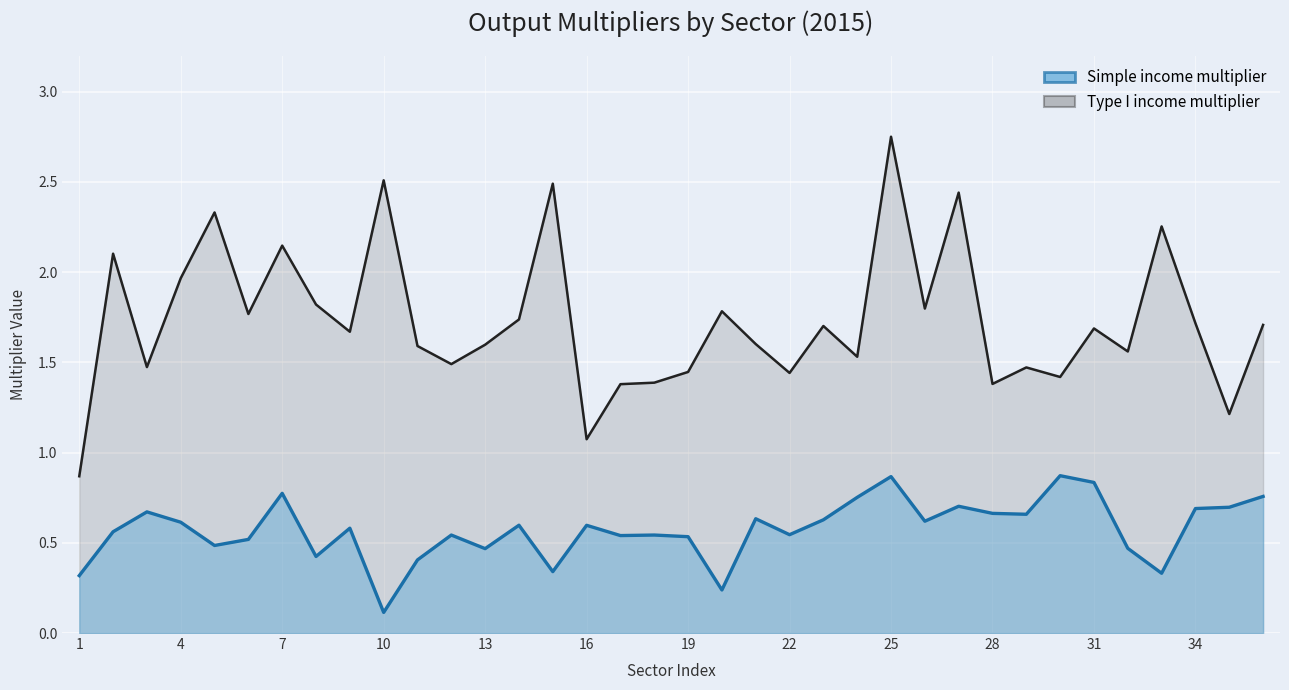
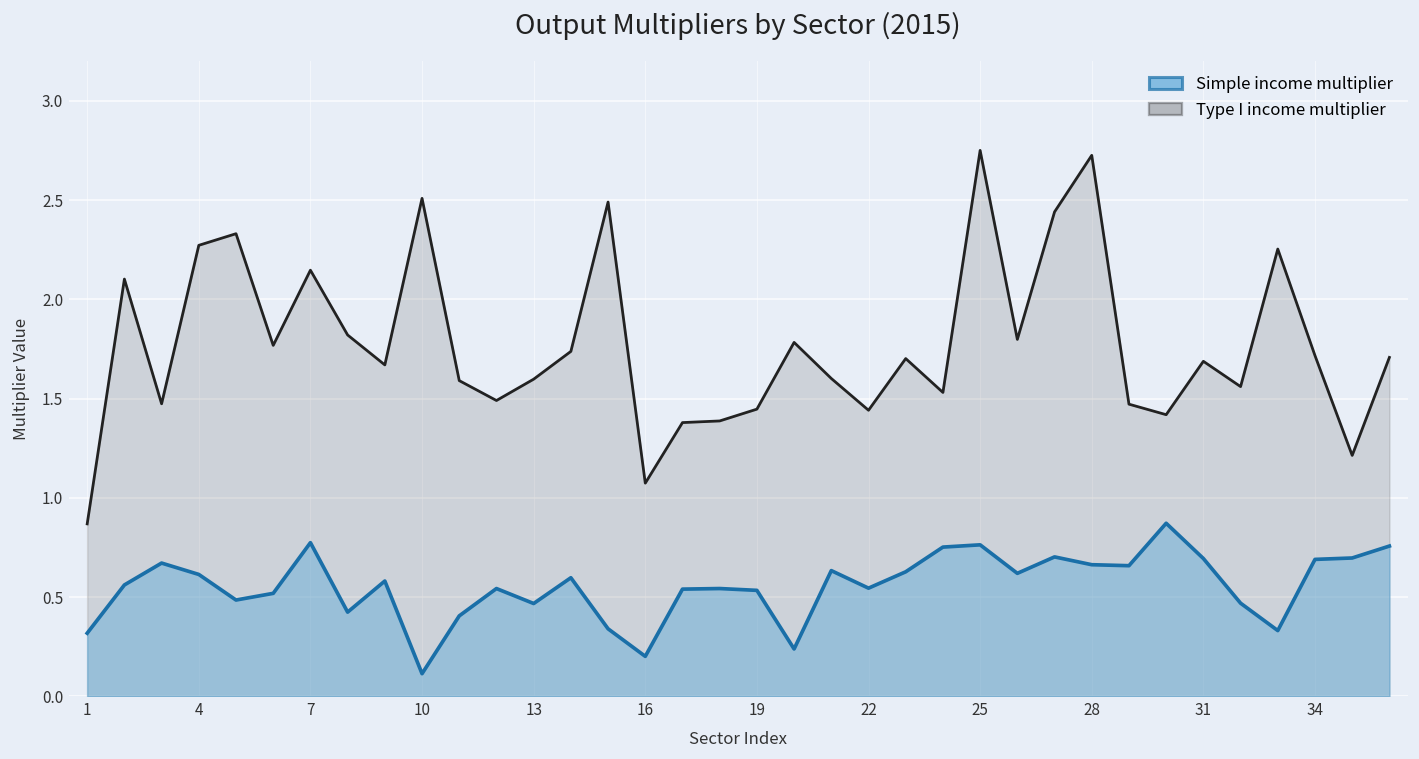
  {
    "Type I income multiplier": {
      "1": 0.87,
-     "4": 1.97,
+     "4": 2.27,
      "7": 2.15,
      "10": 2.51,
      "13": 1.60,
      "16": 1.07,
      "19": 1.45,
      "22": 1.44,
      "25": 2.75,
-     "28": 1.38,
+     "28": 2.73,
      "31": 1.69,
      "34": 1.72
    },
    "Simple income multiplier": {
      "1": 0.32,
      "4": 0.61,
      "7": 0.77,
      "10": 0.11,
      "13": 0.47,
-     "16": 0.60,
+     "16": 0.20,
      "19": 0.53,
      "22": 0.54,
-     "25": 0.87,
+     "25": 0.76,
      "28": 0.66,
-     "31": 0.83,
+     "31": 0.69,
      "34": 0.69
    }
  }
